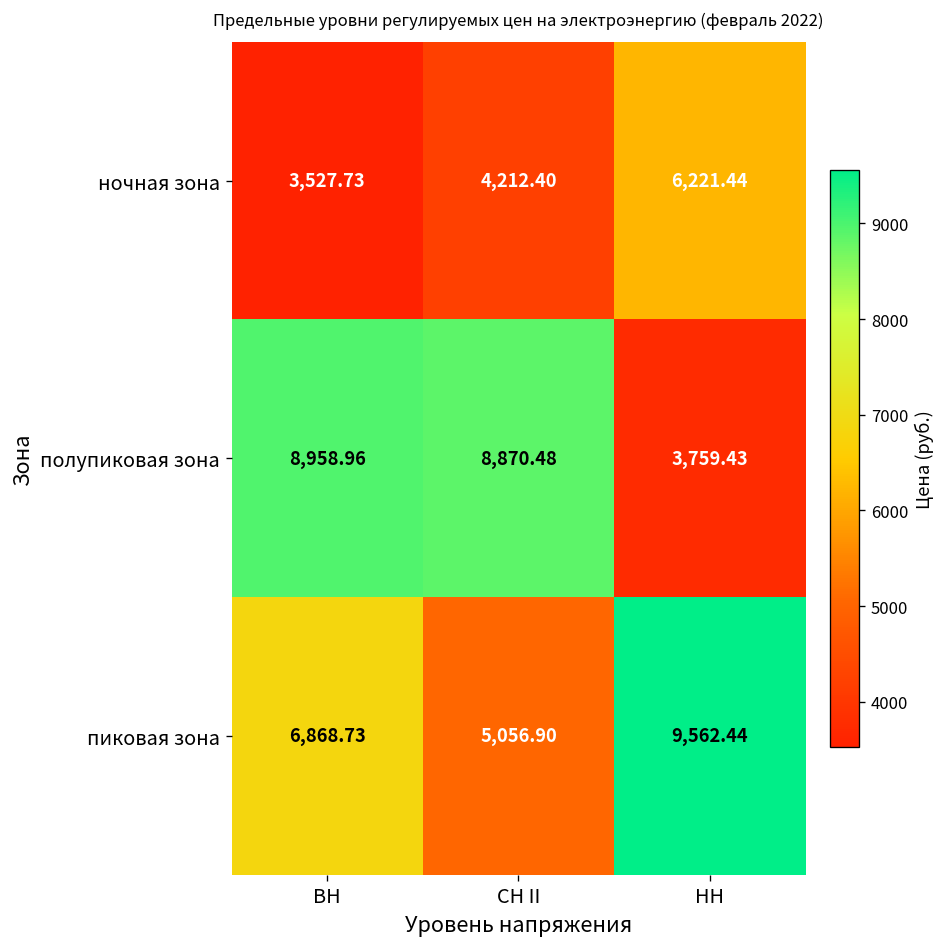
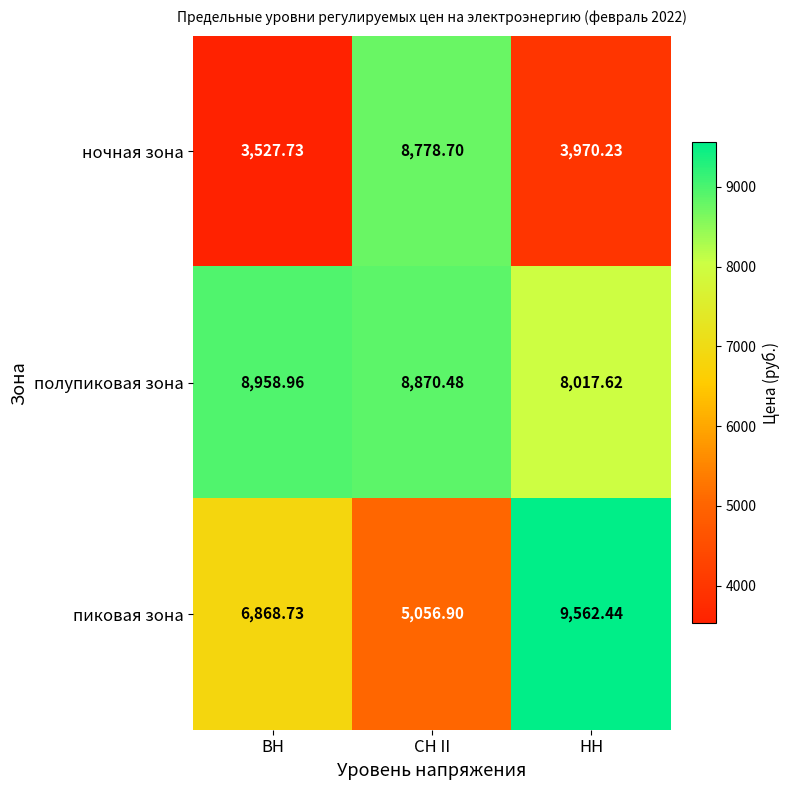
  {
    "ночная зона": {
      "ВН": "3,527.73",
-     "СН II": "4,212.40",
-     "НН": "6,221.44"
+     "СН II": "8,778.70",
+     "НН": "3,970.23"
    },
    "полупиковая зона": {
      "ВН": "8,958.96",
      "СН II": "8,870.48",
-     "НН": "3,759.43"
+     "НН": "8,017.62"
    },
    "пиковая зона": {
      "ВН": "6,868.73",
      "СН II": "5,056.90",
      "НН": "9,562.44"
    }
  }
